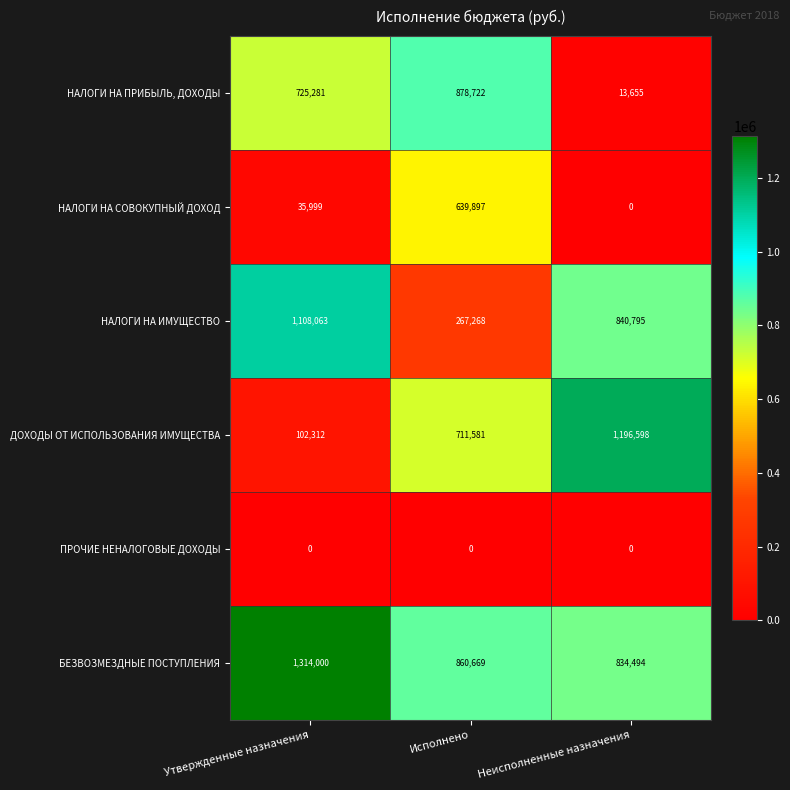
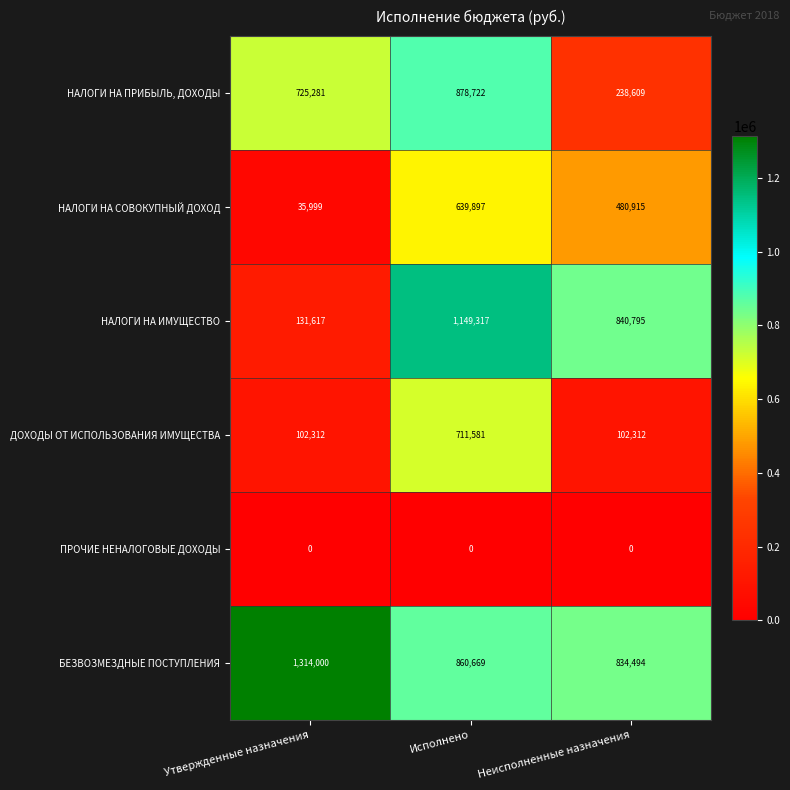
  {
    "НАЛОГИ НА ПРИБЫЛЬ, ДОХОДЫ": {
      "Утвержденные назначения": "725,281",
      "Исполнено": "878,722",
-     "Неисполненные назначения": "13,655"
+     "Неисполненные назначения": "238,609"
    },
    "НАЛОГИ НА СОВОКУПНЫЙ ДОХОД": {
      "Утвержденные назначения": "35,999",
      "Исполнено": "639,897",
-     "Неисполненные назначения": "0"
+     "Неисполненные назначения": "480,915"
    },
    "НАЛОГИ НА ИМУЩЕСТВО": {
-     "Утвержденные назначения": "1,108,063",
-     "Исполнено": "267,268",
+     "Утвержденные назначения": "131,617",
+     "Исполнено": "1,149,317",
      "Неисполненные назначения": "840,795"
    },
    "ДОХОДЫ ОТ ИСПОЛЬЗОВАНИЯ ИМУЩЕСТВА": {
      "Утвержденные назначения": "102,312",
      "Исполнено": "711,581",
-     "Неисполненные назначения": "1,196,598"
+     "Неисполненные назначения": "102,312"
    },
    "ПРОЧИЕ НЕНАЛОГОВЫЕ ДОХОДЫ": {
      "Утвержденные назначения": "0",
      "Исполнено": "0",
      "Неисполненные назначения": "0"
    },
    "БЕЗВОЗМЕЗДНЫЕ ПОСТУПЛЕНИЯ": {
      "Утвержденные назначения": "1,314,000",
      "Исполнено": "860,669",
      "Неисполненные назначения": "834,494"
    }
  }
